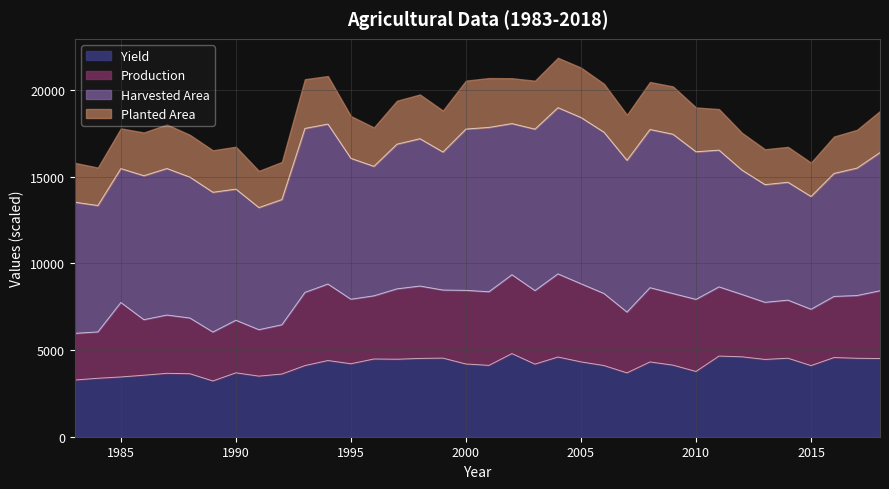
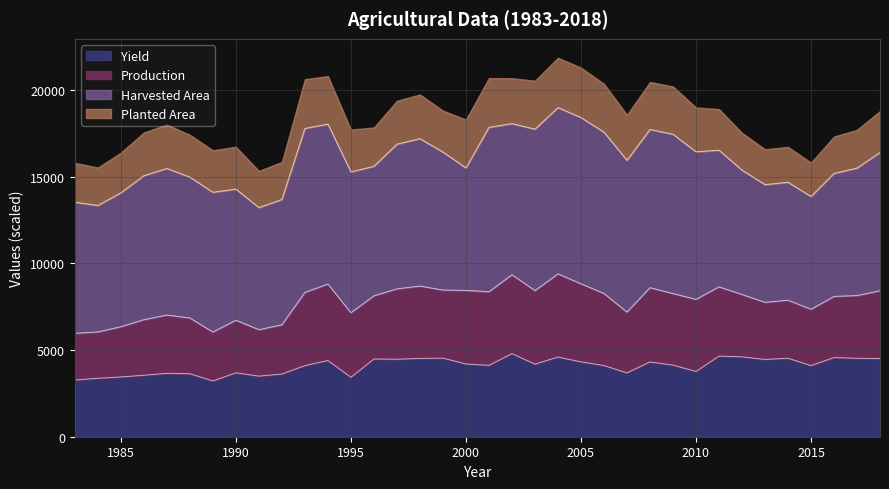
  {
    "Yield": {
      "1985": 3400,
      "1990": 3700,
-     "1995": 4200,
+     "1995": 3400,
      "2000": 4200,
      "2005": 4300,
      "2010": 3800,
      "2015": 4100
    },
    "Production": {
-     "1985": 4300,
+     "1985": 2900,
      "1990": 3000,
      "1995": 3700,
      "2000": 4200,
      "2005": 4500,
      "2010": 4200,
      "2015": 3200
    },
    "Harvested Area": {
      "1985": 7700,
      "1990": 7600,
      "1995": 8100,
-     "2000": 9300,
+     "2000": 7100,
      "2005": 9600,
      "2010": 8500,
      "2015": 6500
    },
    "Planted Area": {
      "1985": 2300,
      "1990": 2400,
      "1995": 2400,
      "2000": 2800,
      "2005": 2900,
      "2010": 2600,
      "2015": 2000
    }
  }
